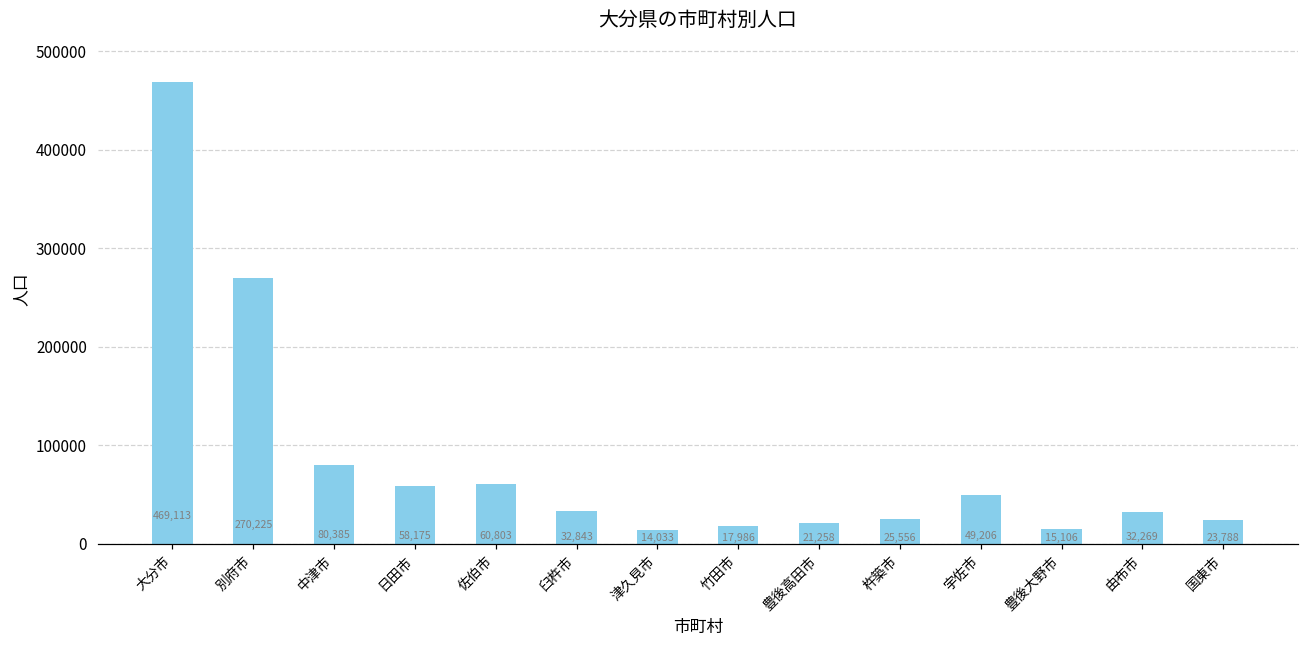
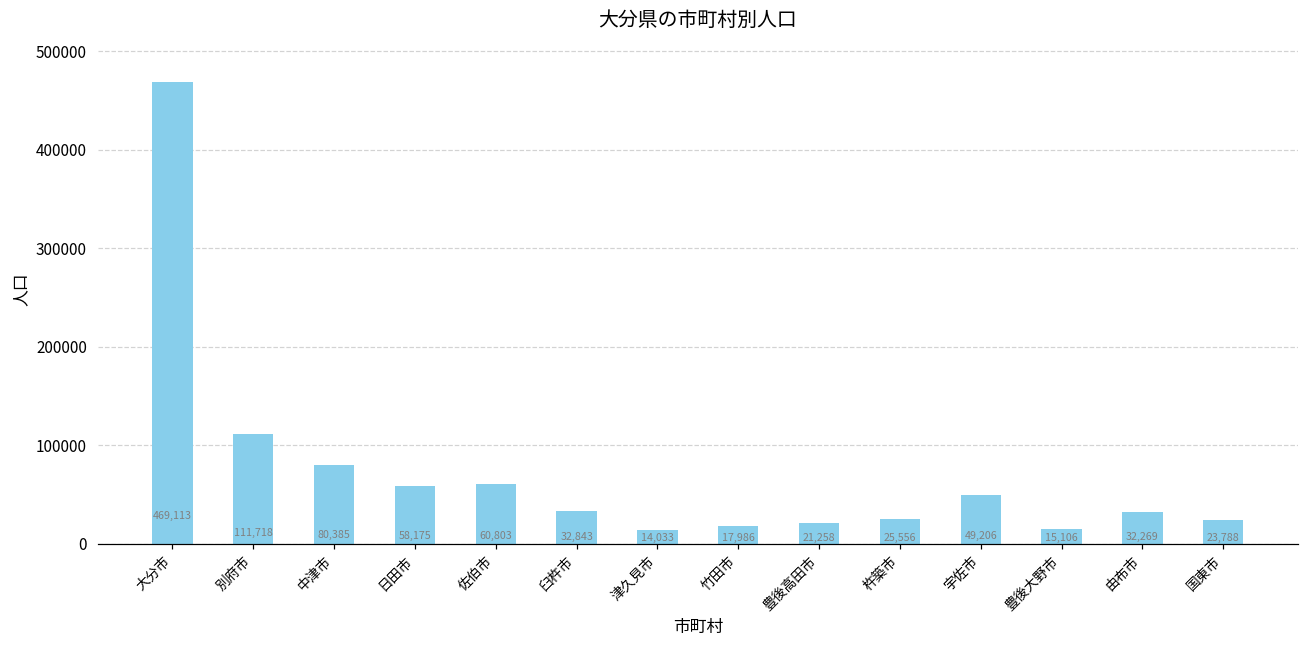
  {
    "大分市": "469,113",
-   "別府市": "270,225",
+   "別府市": "111,718",
    "中津市": "80,385",
    "日田市": "58,175",
    "佐伯市": "60,803",
    "臼杵市": "32,843",
    "津久見市": "14,033",
    "竹田市": "17,986",
    "豊後高田市": "21,258",
    "杵築市": "25,556",
    "宇佐市": "49,206",
    "豊後大野市": "15,106",
    "由布市": "32,269",
    "国東市": "23,788"
  }
